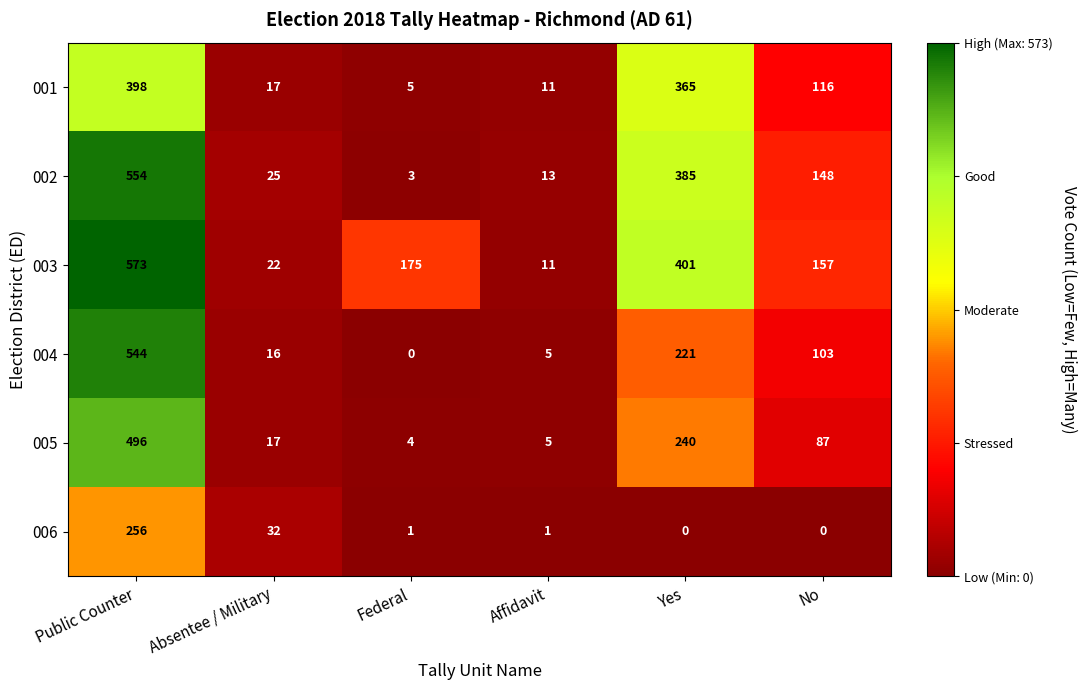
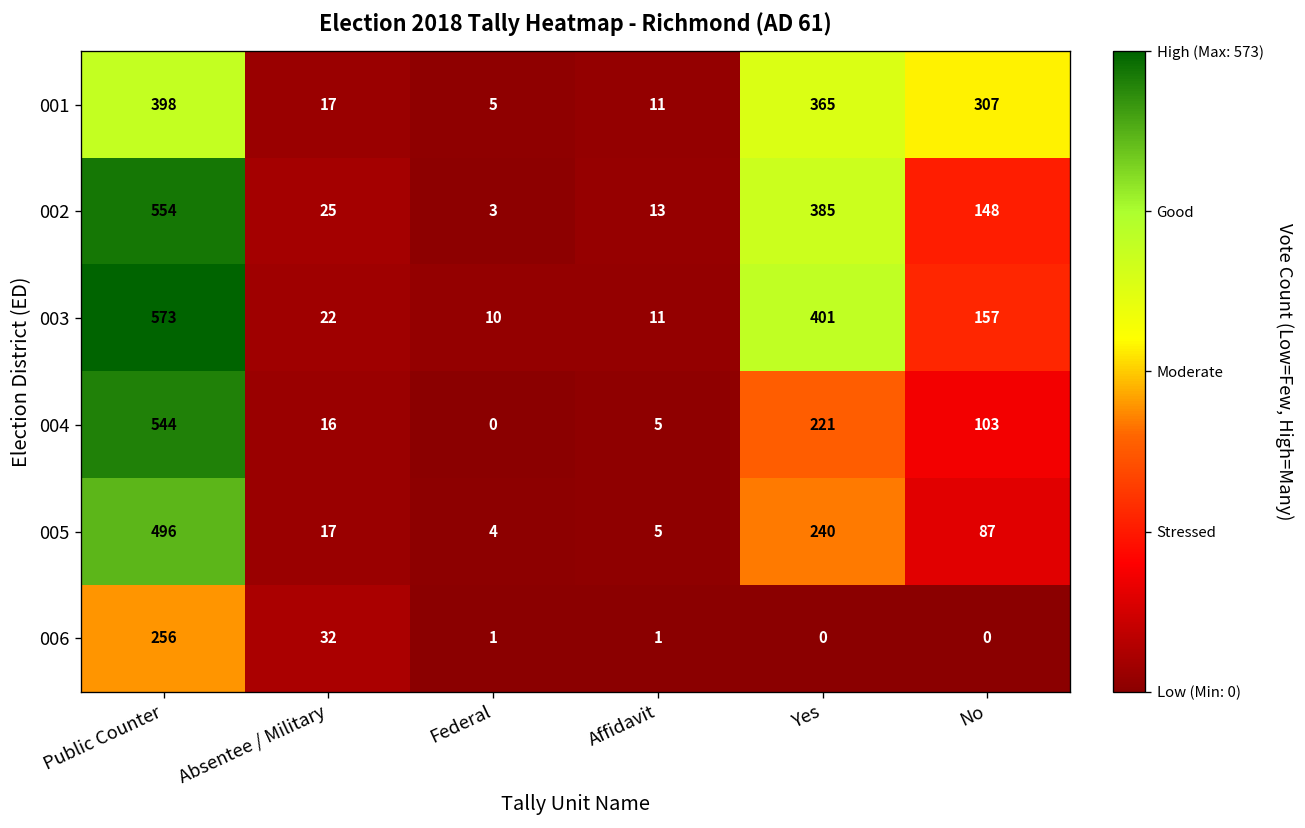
  {
    "001": {
      "Public Counter": 398,
      "Absentee / Military": 17,
      "Federal": 5,
      "Affidavit": 11,
      "Yes": 365,
-     "No": 116
+     "No": 307
    },
    "002": {
      "Public Counter": 554,
      "Absentee / Military": 25,
      "Federal": 3,
      "Affidavit": 13,
      "Yes": 385,
      "No": 148
    },
    "003": {
      "Public Counter": 573,
      "Absentee / Military": 22,
-     "Federal": 175,
+     "Federal": 10,
      "Affidavit": 11,
      "Yes": 401,
      "No": 157
    },
    "004": {
      "Public Counter": 544,
      "Absentee / Military": 16,
      "Federal": 0,
      "Affidavit": 5,
      "Yes": 221,
      "No": 103
    },
    "005": {
      "Public Counter": 496,
      "Absentee / Military": 17,
      "Federal": 4,
      "Affidavit": 5,
      "Yes": 240,
      "No": 87
    },
    "006": {
      "Public Counter": 256,
      "Absentee / Military": 32,
      "Federal": 1,
      "Affidavit": 1,
      "Yes": 0,
      "No": 0
    }
  }
